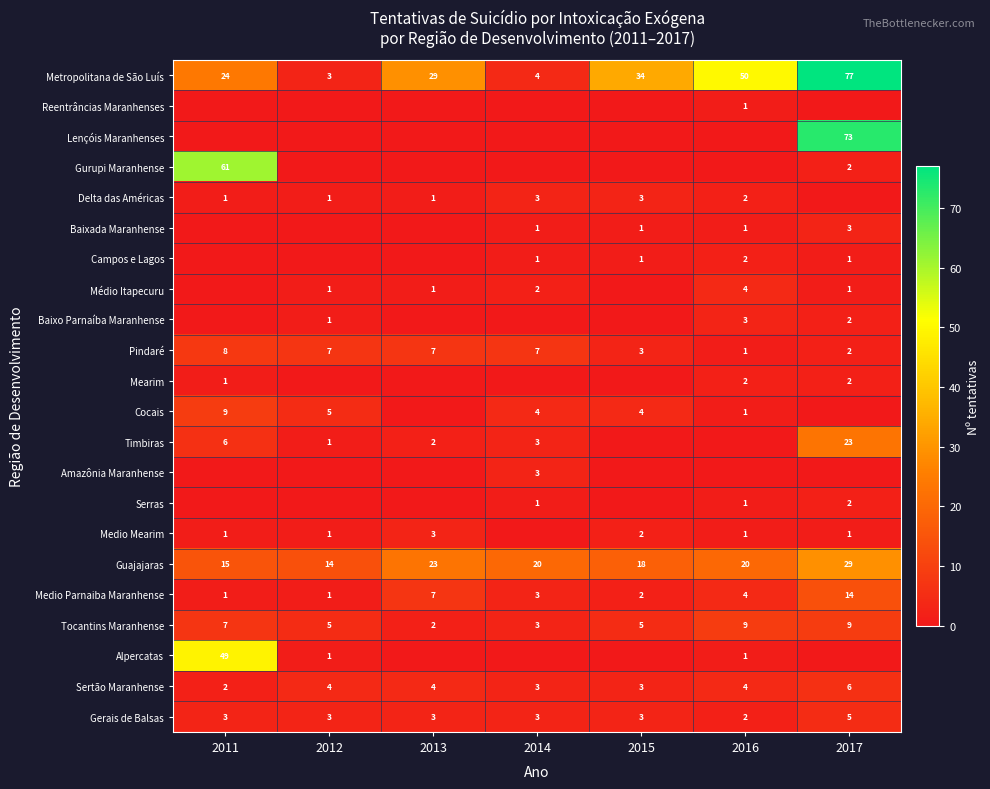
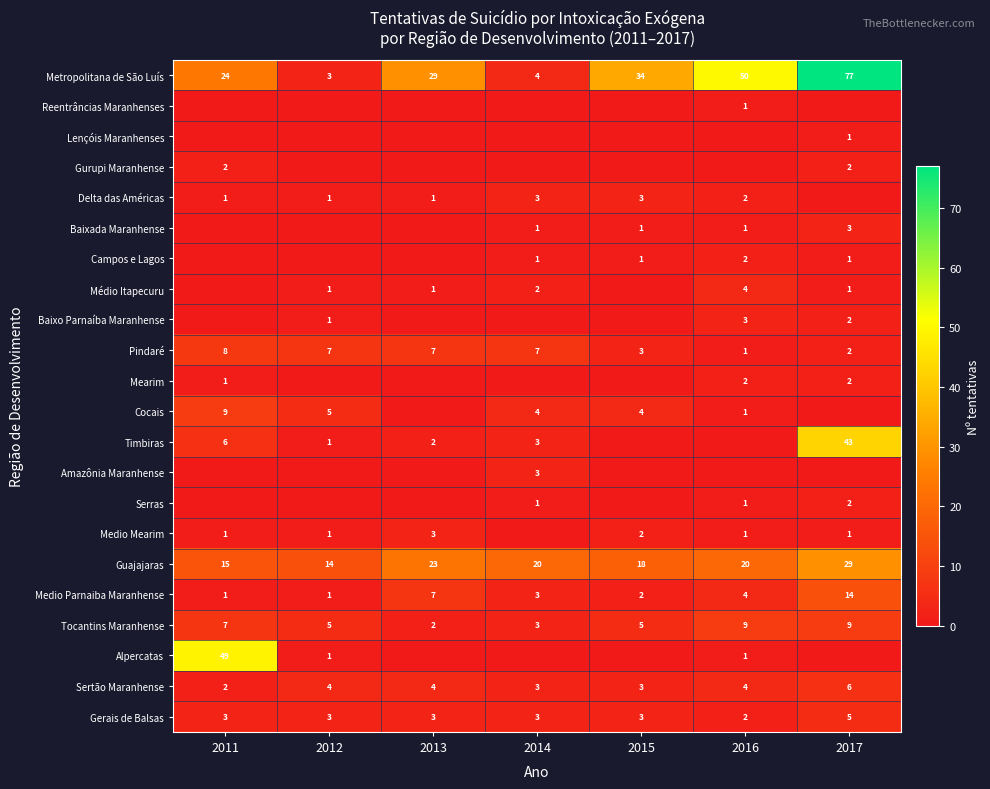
  {
    "Metropolitana de São Luís": {
      "2011": 24,
      "2012": 3,
      "2013": 29,
      "2014": 4,
      "2015": 34,
      "2016": 50,
      "2017": 77
    },
    "Reentrâncias Maranhenses": {
      "2016": 1
    },
    "Lençóis Maranhenses": {
-     "2017": 73
+     "2017": 1
    },
    "Gurupi Maranhense": {
-     "2011": 61,
+     "2011": 2,
      "2017": 2
    },
    "Delta das Américas": {
      "2011": 1,
      "2012": 1,
      "2013": 1,
      "2014": 3,
      "2015": 3,
      "2016": 2
    },
    "Baixada Maranhense": {
      "2014": 1,
      "2015": 1,
      "2016": 1,
      "2017": 3
    },
    "Campos e Lagos": {
      "2014": 1,
      "2015": 1,
      "2016": 2,
      "2017": 1
    },
    "Médio Itapecuru": {
      "2012": 1,
      "2013": 1,
      "2014": 2,
      "2016": 4,
      "2017": 1
    },
    "Baixo Parnaíba Maranhense": {
      "2012": 1,
      "2016": 3,
      "2017": 2
    },
    "Pindaré": {
      "2011": 8,
      "2012": 7,
      "2013": 7,
      "2014": 7,
      "2015": 3,
      "2016": 1,
      "2017": 2
    },
    "Mearim": {
      "2011": 1,
      "2016": 2,
      "2017": 2
    },
    "Cocais": {
      "2011": 9,
      "2012": 5,
      "2014": 4,
      "2015": 4,
      "2016": 1
    },
    "Timbiras": {
      "2011": 6,
      "2012": 1,
      "2013": 2,
      "2014": 3,
-     "2017": 23
+     "2017": 43
    },
    "Amazônia Maranhense": {
      "2014": 3
    },
    "Serras": {
      "2014": 1,
      "2016": 1,
      "2017": 2
    },
    "Medio Mearim": {
      "2011": 1,
      "2012": 1,
      "2013": 3,
      "2015": 2,
      "2016": 1,
      "2017": 1
    },
    "Guajajaras": {
      "2011": 15,
      "2012": 14,
      "2013": 23,
      "2014": 20,
      "2015": 18,
      "2016": 20,
      "2017": 29
    },
    "Medio Parnaiba Maranhense": {
      "2011": 1,
      "2012": 1,
      "2013": 7,
      "2014": 3,
      "2015": 2,
      "2016": 4,
      "2017": 14
    },
    "Tocantins Maranhense": {
      "2011": 7,
      "2012": 5,
      "2013": 2,
      "2014": 3,
      "2015": 5,
      "2016": 9,
      "2017": 9
    },
    "Alpercatas": {
      "2011": 49,
      "2012": 1,
      "2016": 1
    },
    "Sertão Maranhense": {
      "2011": 2,
      "2012": 4,
      "2013": 4,
      "2014": 3,
      "2015": 3,
      "2016": 4,
      "2017": 6
    },
    "Gerais de Balsas": {
      "2011": 3,
      "2012": 3,
      "2013": 3,
      "2014": 3,
      "2015": 3,
      "2016": 2,
      "2017": 5
    }
  }
